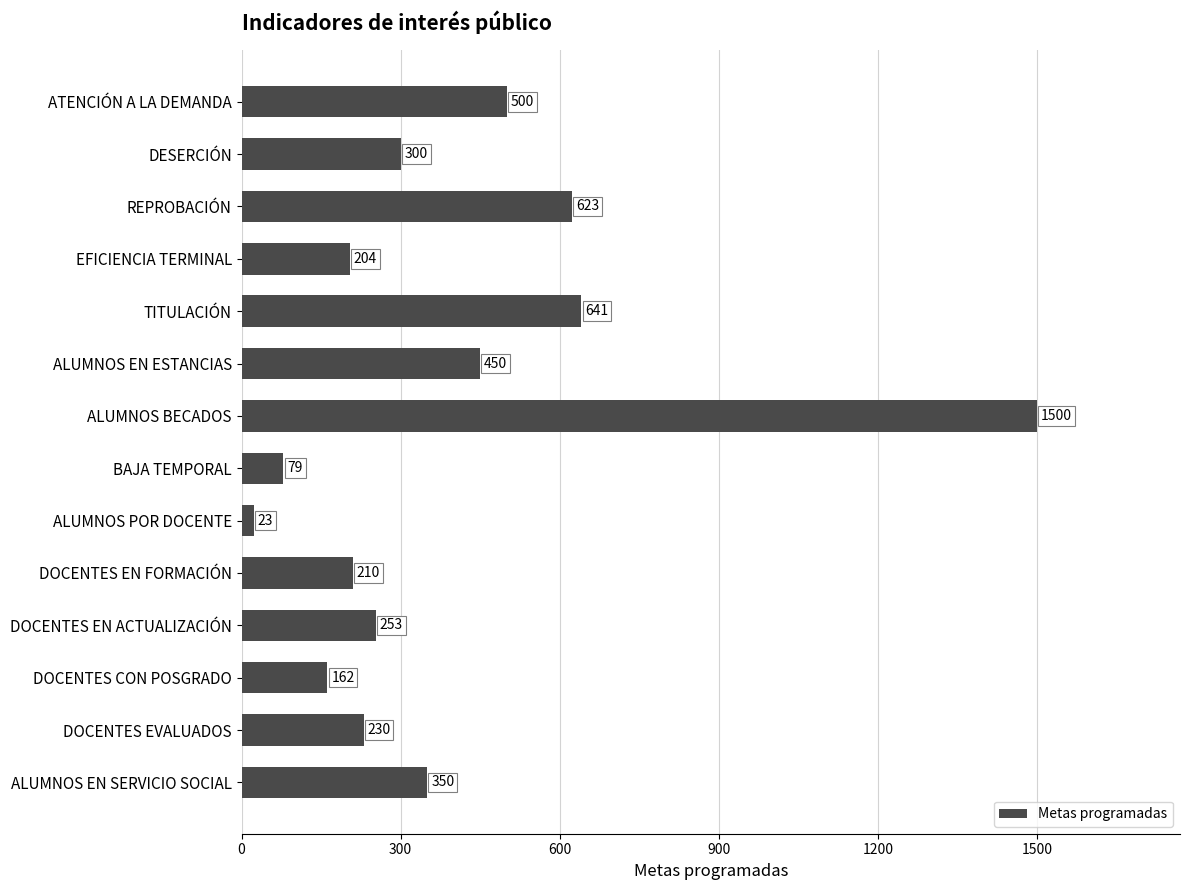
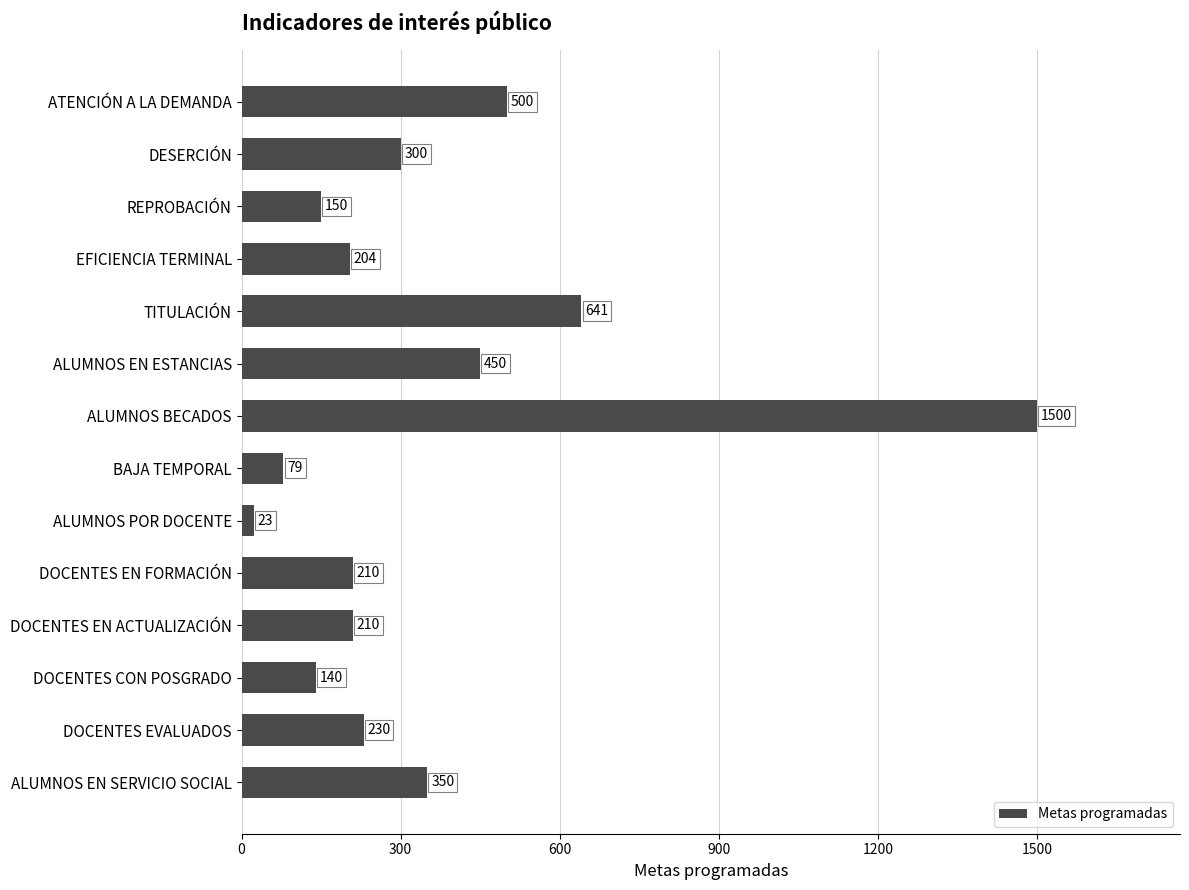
  {
-   "REPROBACIÓN": 623,
-   "DOCENTES EN ACTUALIZACIÓN": 253,
-   "DOCENTES CON POSGRADO": 162
+   "REPROBACIÓN": 150,
+   "DOCENTES EN ACTUALIZACIÓN": 210,
+   "DOCENTES CON POSGRADO": 140
  }
